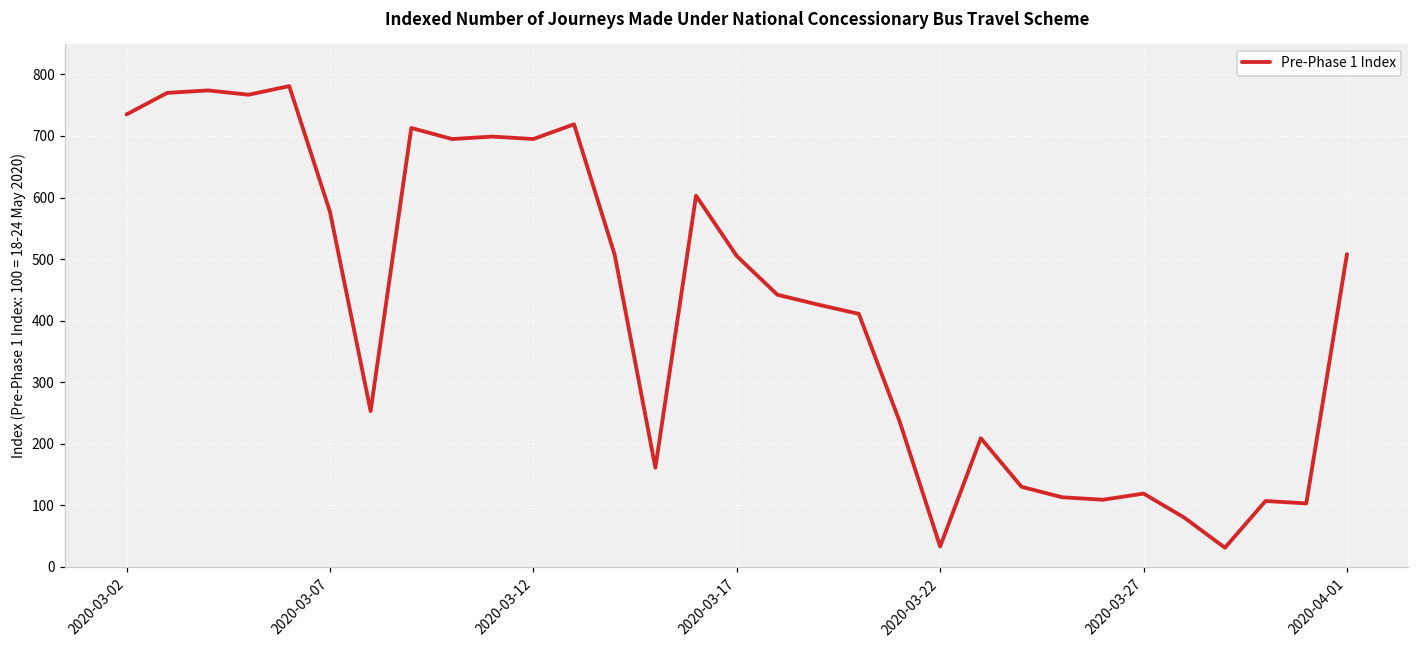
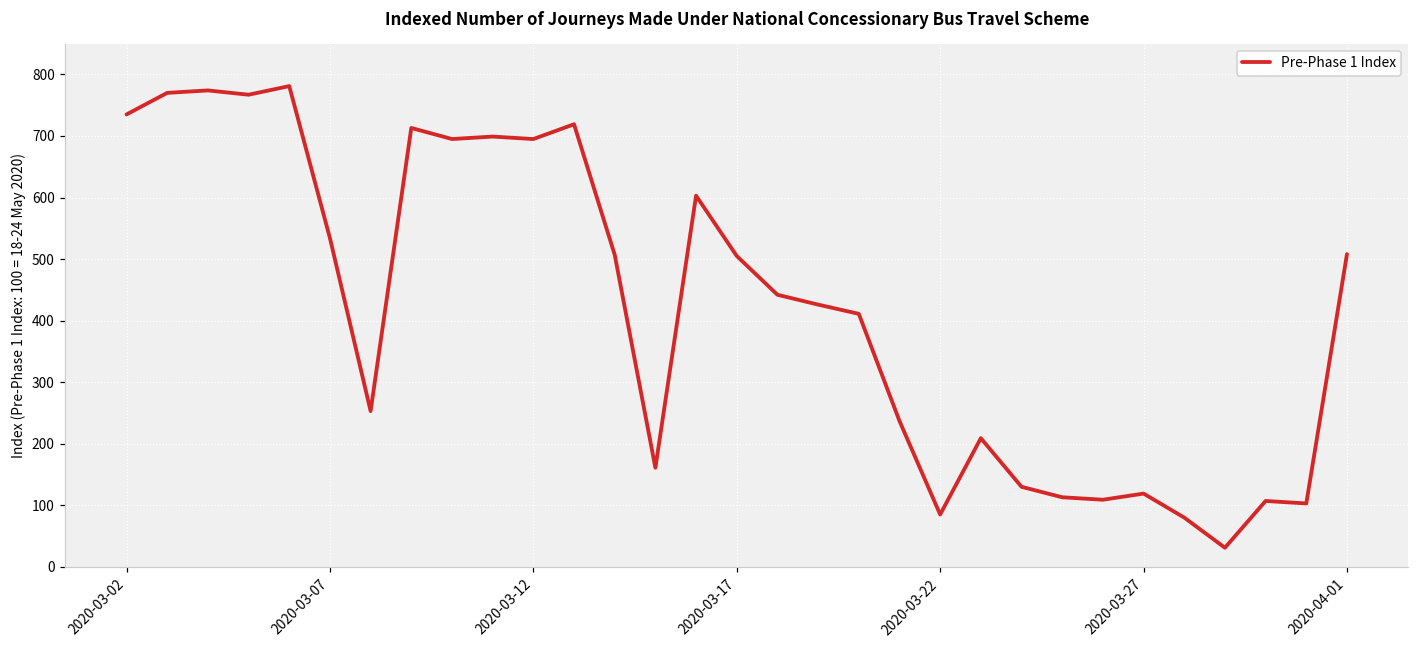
  {
    "2020-03-02": 740,
-   "2020-03-07": 580,
+   "2020-03-07": 530,
    "2020-03-12": 700,
    "2020-03-17": 510,
-   "2020-03-22": 30,
+   "2020-03-22": 90,
    "2020-03-27": 120,
    "2020-04-01": 510
  }
